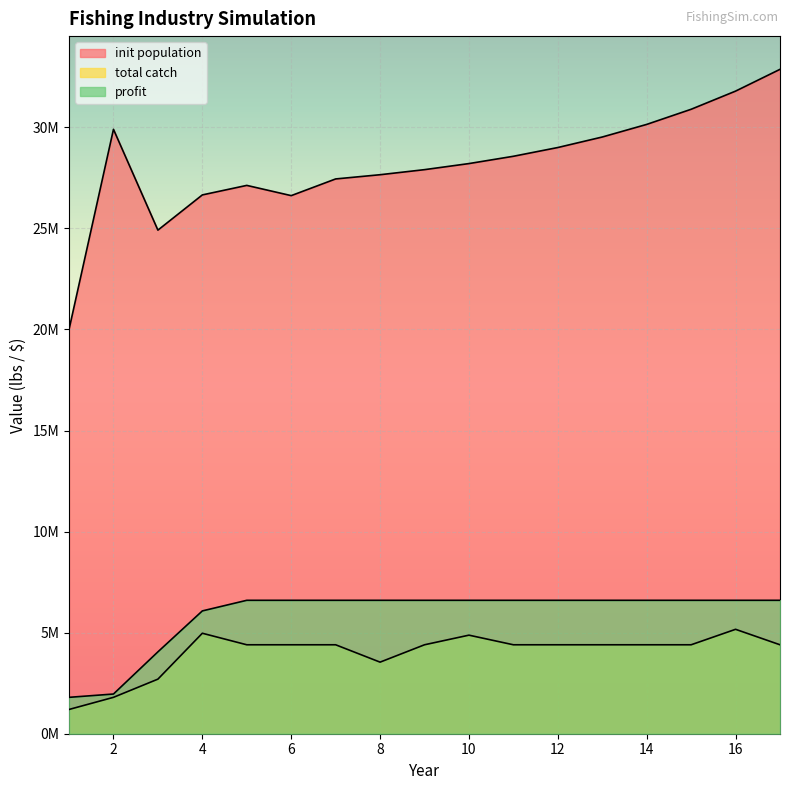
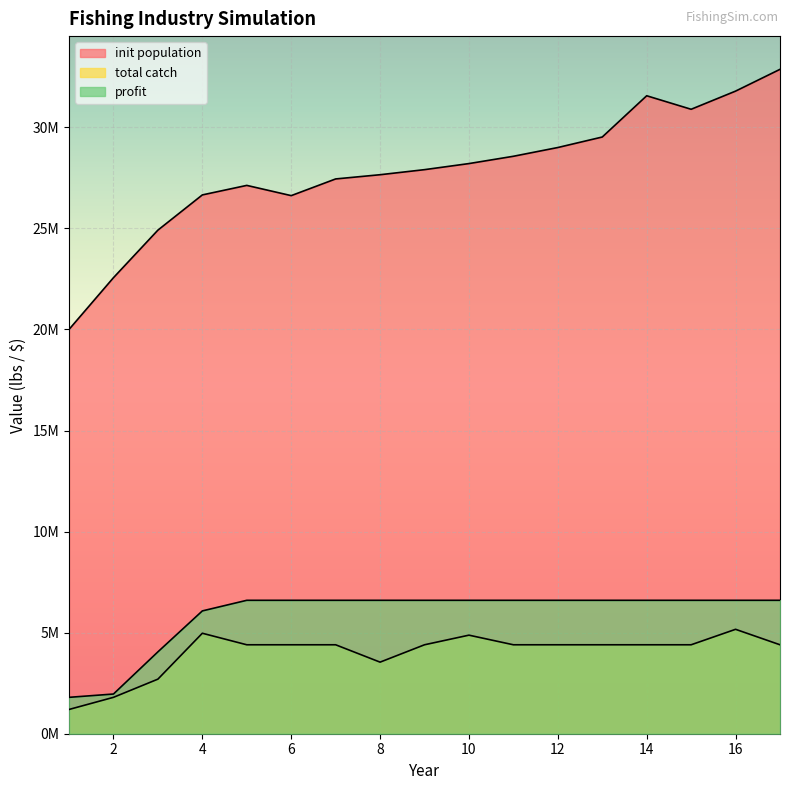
  {
    "init population": {
-     "2": 29900000,
+     "2": 22600000,
      "4": 26700000,
      "6": 26600000,
      "8": 27700000,
      "10": 28200000,
      "12": 29000000,
-     "14": 30100000,
+     "14": 31600000,
      "16": 31800000
    },
    "total catch": {
      "2": 1800000,
      "4": 5000000,
      "6": 4400000,
      "8": 3500000,
      "10": 4900000,
      "12": 4400000,
      "14": 4400000,
      "16": 5200000
    },
    "profit": {
      "2": 2000000,
      "4": 6100000,
      "6": 6600000,
      "8": 6600000,
      "10": 6600000,
      "12": 6600000,
      "14": 6600000,
      "16": 6600000
    }
  }
